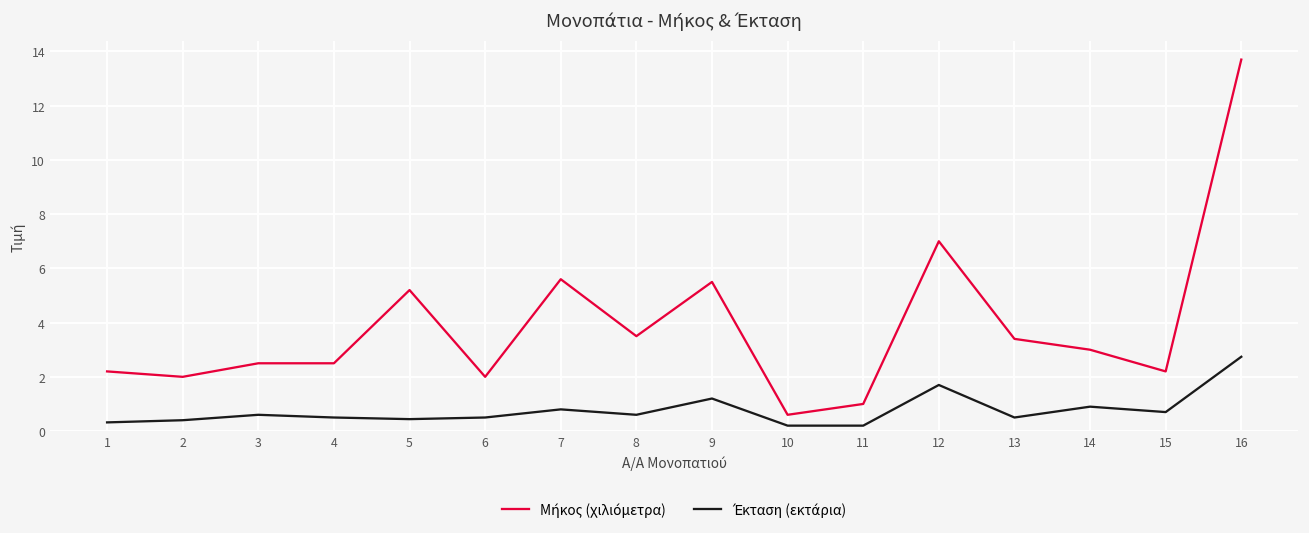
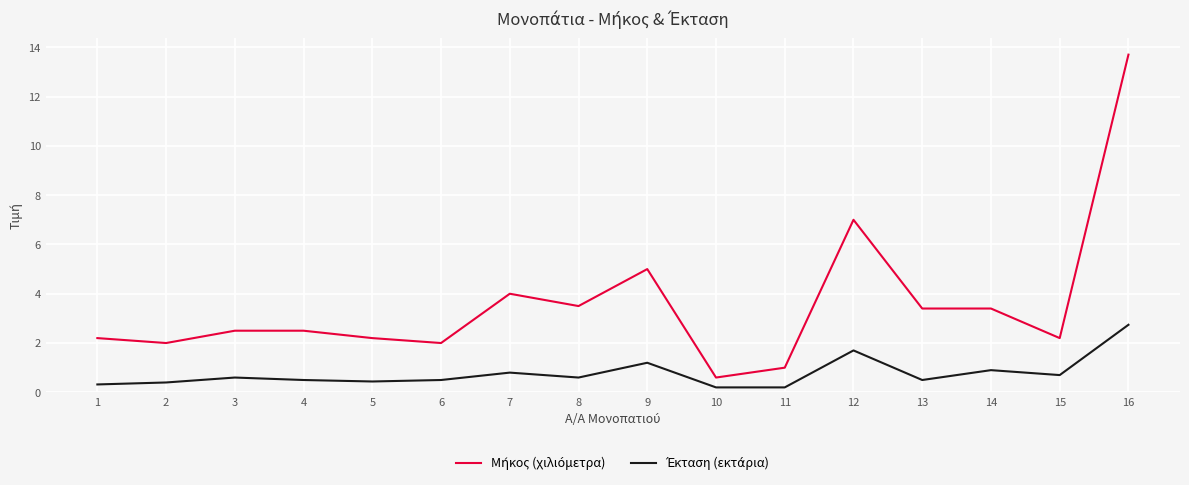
  {
    "Μήκος (χιλιόμετρα)": {
      "1": 2.2,
      "2": 2.0,
      "3": 2.5,
      "4": 2.5,
-     "5": 5.2,
+     "5": 2.2,
      "6": 2.0,
-     "7": 5.6,
+     "7": 4.0,
      "8": 3.5,
-     "9": 5.5,
+     "9": 5.0,
      "10": 0.6,
      "11": 1.0,
      "12": 7.0,
      "13": 3.4,
-     "14": 3.0,
+     "14": 3.4,
      "15": 2.2,
      "16": 13.7
    },
    "Έκταση (εκτάρια)": {
      "1": 0.3,
      "2": 0.4,
      "3": 0.6,
      "4": 0.5,
      "5": 0.4,
      "6": 0.5,
      "7": 0.8,
      "8": 0.6,
      "9": 1.2,
      "10": 0.2,
      "11": 0.2,
      "12": 1.7,
      "13": 0.5,
      "14": 0.9,
      "15": 0.7,
      "16": 2.7
    }
  }
